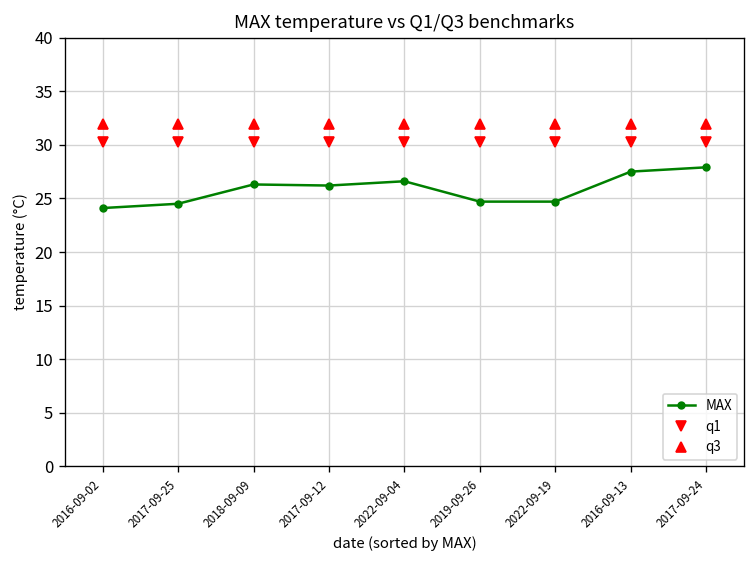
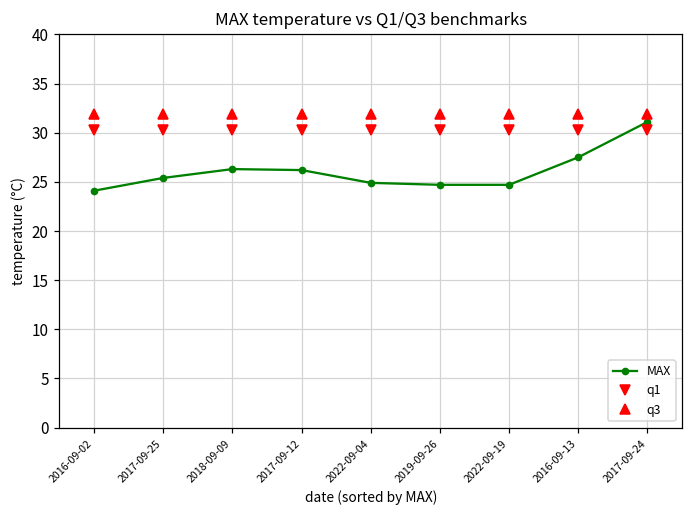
  {
    "MAX": {
      "2016-09-02": 24,
-     "2017-09-25": 24.5,
+     "2017-09-25": 25.4,
      "2018-09-09": 26,
      "2017-09-12": 26,
-     "2022-09-04": 27,
+     "2022-09-04": 25,
      "2019-09-26": 25,
      "2022-09-19": 25,
      "2016-09-13": 28,
-     "2017-09-24": 28
+     "2017-09-24": 31
    }
  }
